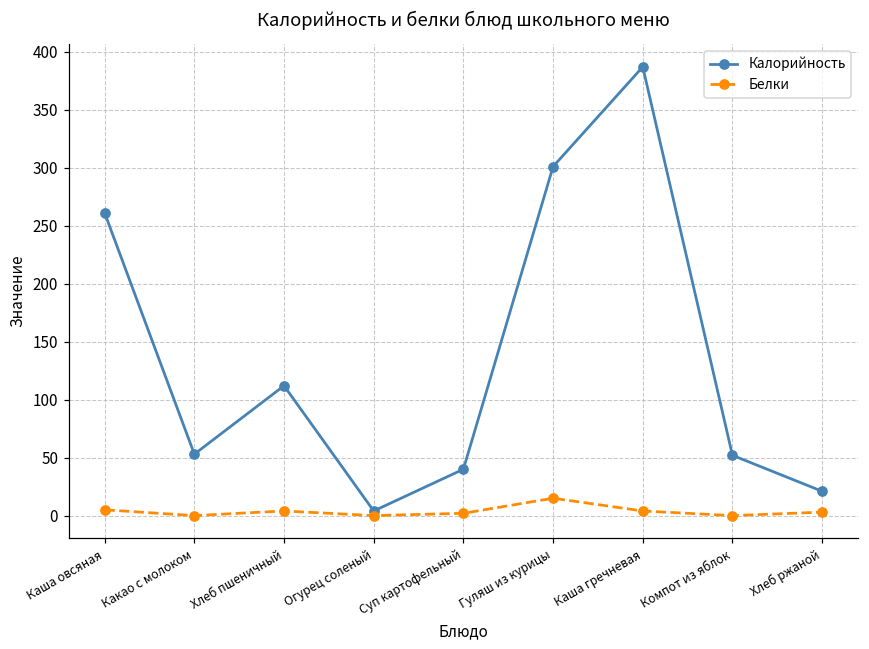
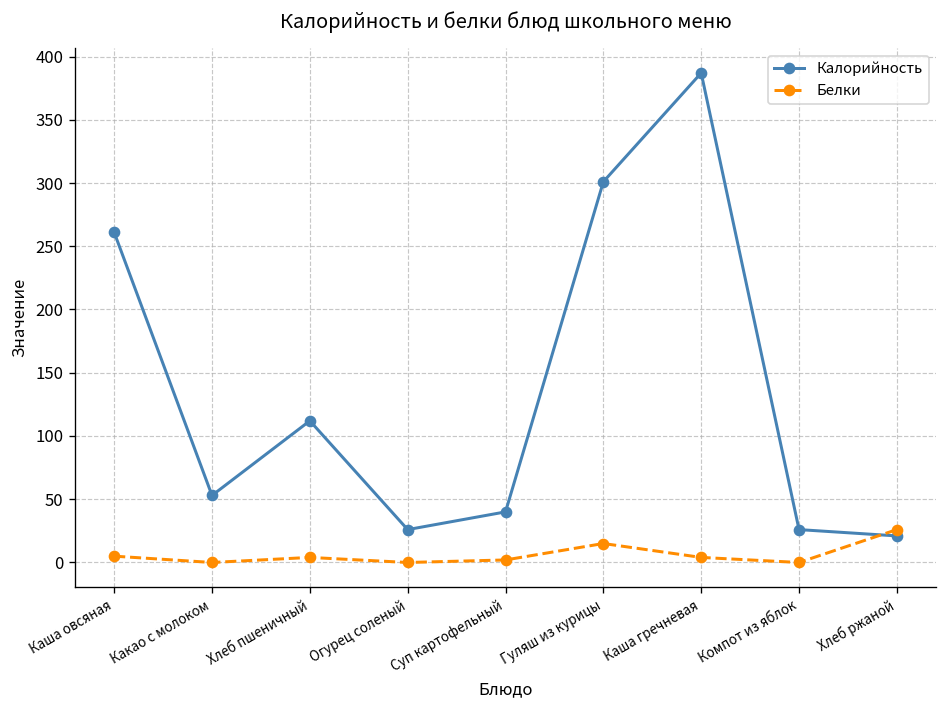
  {
    "Калорийность": {
      "Каша овсяная": 261,
      "Какао с молоком": 53,
      "Хлеб пшеничный": 112,
-     "Огурец соленый": 4,
+     "Огурец соленый": 26,
      "Суп картофельный": 40,
      "Гуляш из курицы": 301,
      "Каша гречневая": 387,
-     "Компот из яблок": 52,
+     "Компот из яблок": 26,
      "Хлеб ржаной": 21
    },
    "Белки": {
      "Каша овсяная": 5,
      "Какао с молоком": 0,
      "Хлеб пшеничный": 4,
      "Огурец соленый": 0,
      "Суп картофельный": 2,
      "Гуляш из курицы": 15,
      "Каша гречневая": 4,
      "Компот из яблок": 0,
-     "Хлеб ржаной": 3
+     "Хлеб ржаной": 26
    }
  }
